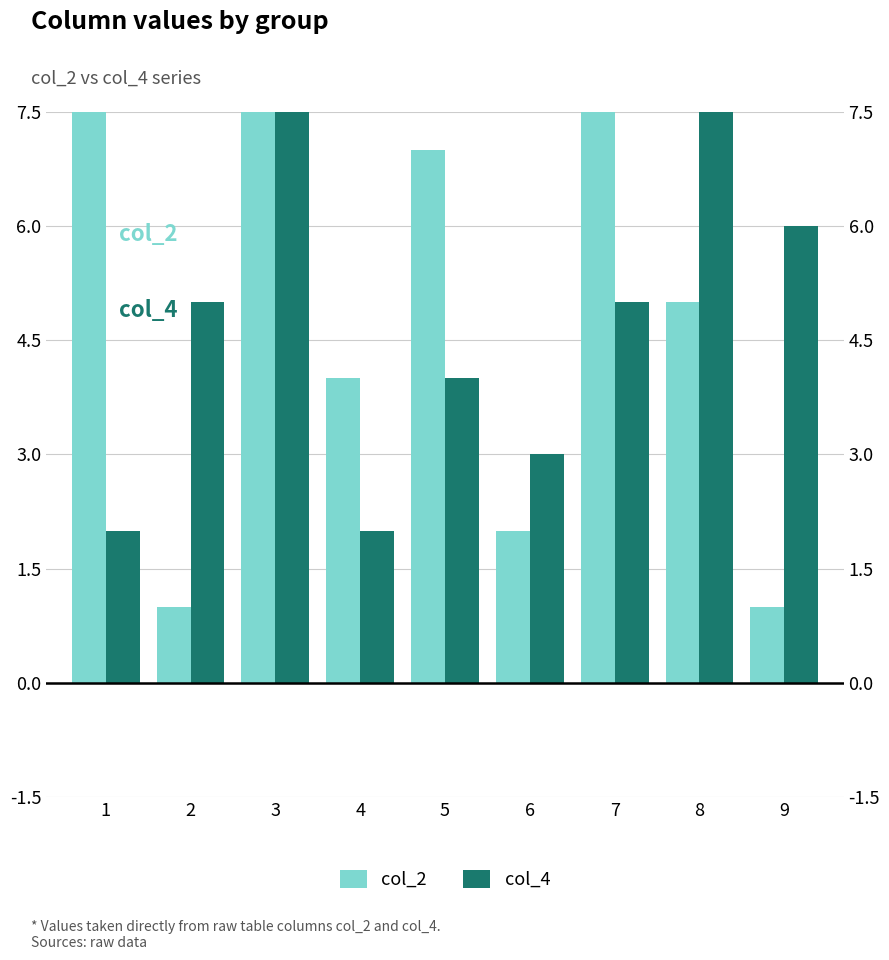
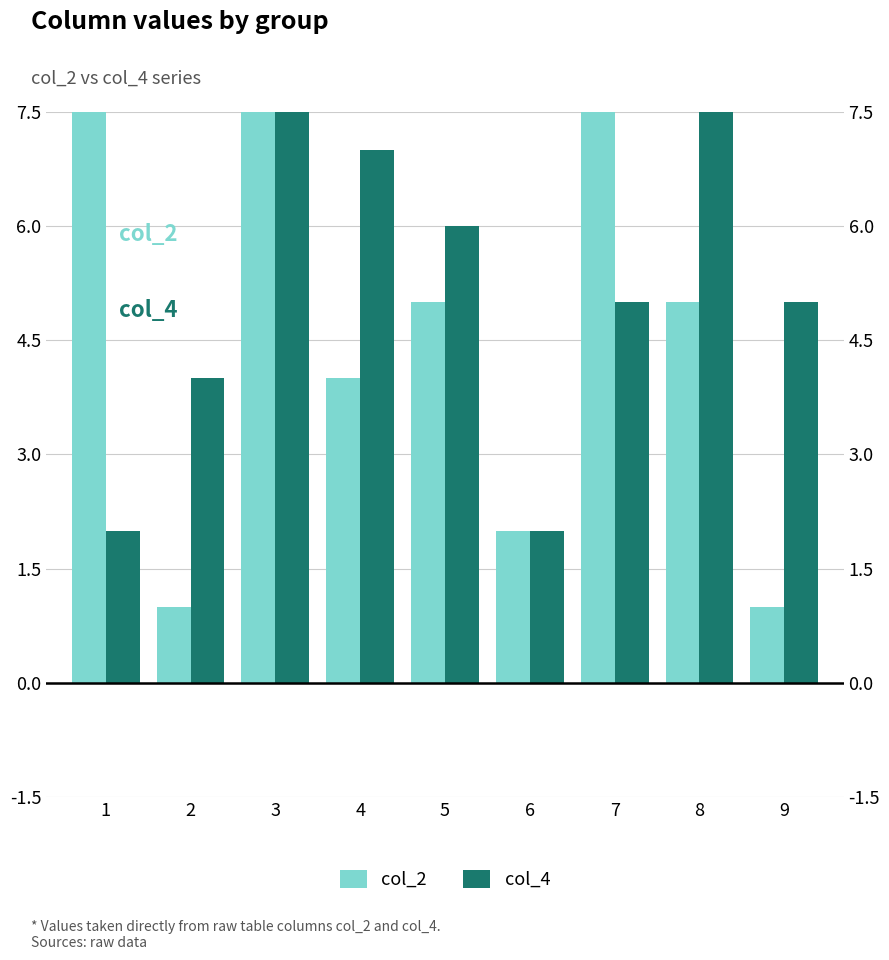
  {
    "col_2": {
      "2": 1,
      "4": 4,
-     "5": 7,
+     "5": 5,
      "6": 2,
      "8": 5,
      "9": 1
    },
    "col_4": {
      "1": 2,
-     "2": 5,
-     "4": 2,
-     "5": 4,
-     "6": 3,
+     "2": 4,
+     "4": 7,
+     "5": 6,
+     "6": 2,
      "7": 5,
-     "9": 6
+     "9": 5
    }
  }
